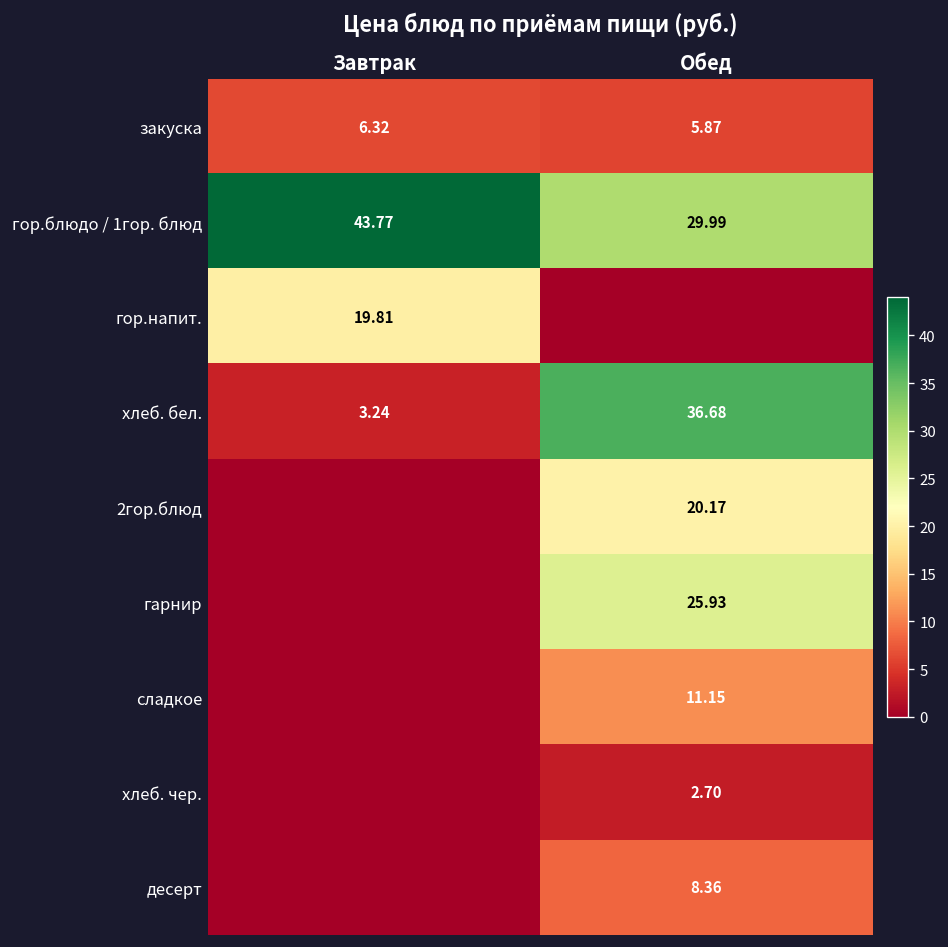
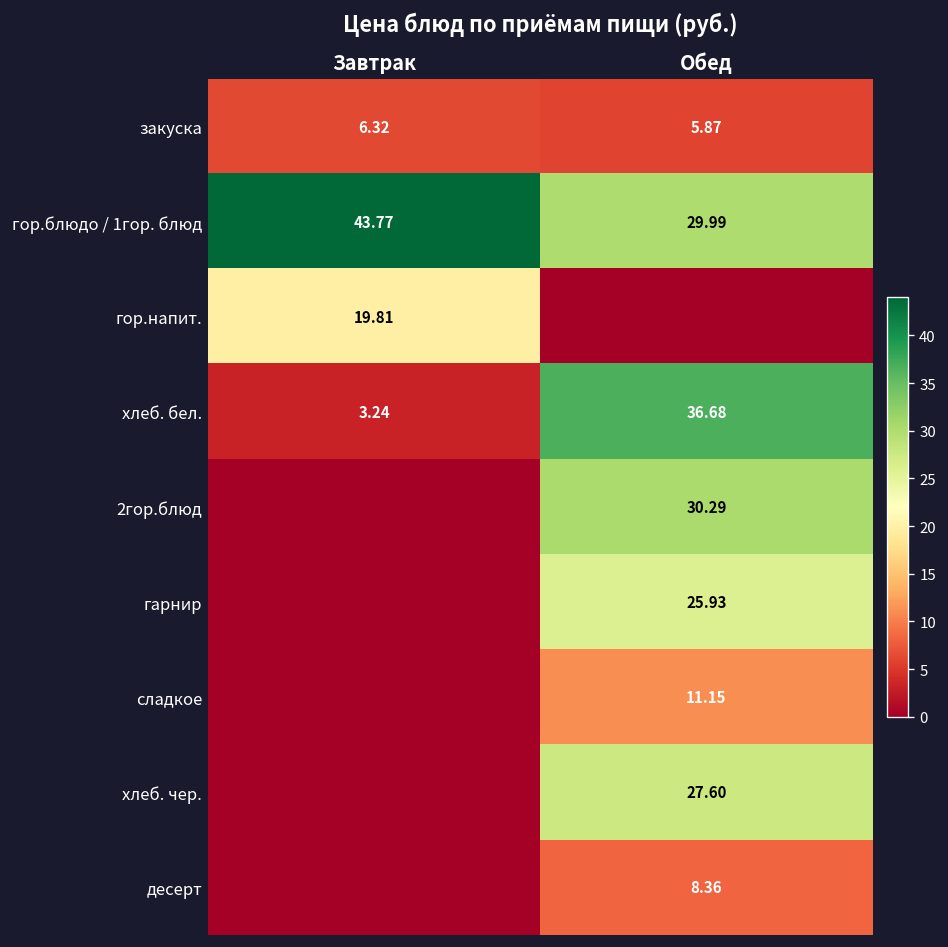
  {
    "закуска": {
      "Завтрак": 6.32,
      "Обед": 5.87
    },
    "гор.блюдо / 1гор. блюд": {
      "Завтрак": 43.77,
      "Обед": 29.99
    },
    "гор.напит.": {
      "Завтрак": 19.81
    },
    "хлеб. бел.": {
      "Завтрак": 3.24,
      "Обед": 36.68
    },
    "2гор.блюд": {
-     "Обед": 20.17
+     "Обед": 30.29
    },
    "гарнир": {
      "Обед": 25.93
    },
    "сладкое": {
      "Обед": 11.15
    },
    "хлеб. чер.": {
-     "Обед": 2.70
+     "Обед": 27.60
    },
    "десерт": {
      "Обед": 8.36
    }
  }
